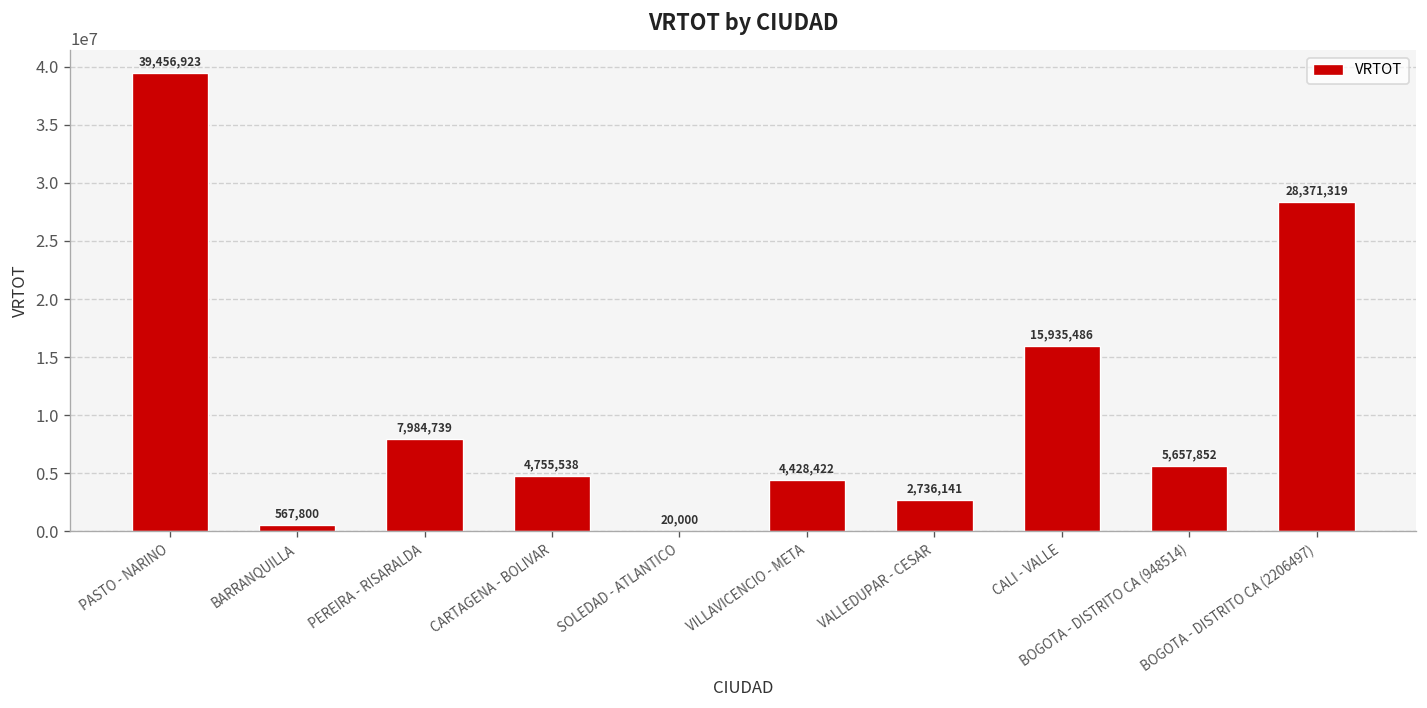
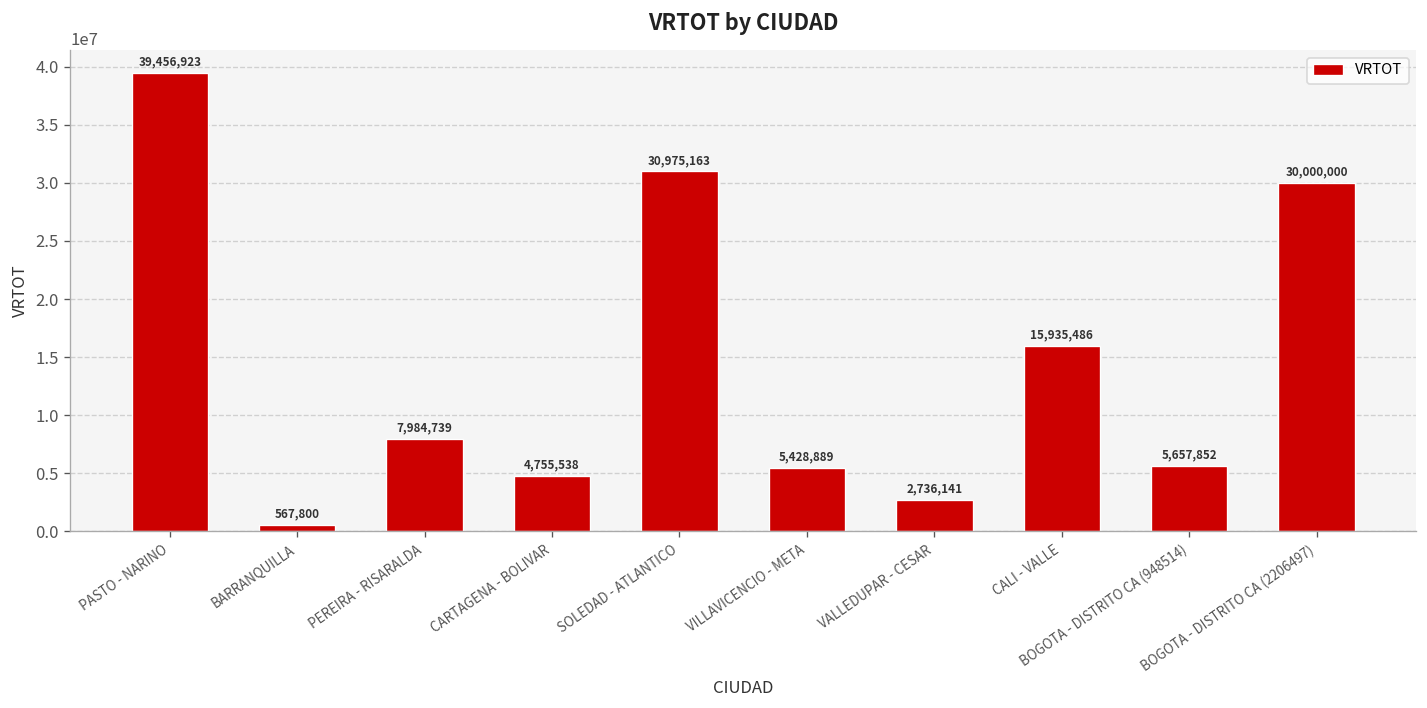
  {
    "PASTO - NARINO": "39,456,923",
    "BARRANQUILLA": "567,800",
    "PEREIRA - RISARALDA": "7,984,739",
    "CARTAGENA - BOLIVAR": "4,755,538",
-   "SOLEDAD - ATLANTICO": "20,000",
-   "VILLAVICENCIO - META": "4,428,422",
+   "SOLEDAD - ATLANTICO": "30,975,163",
+   "VILLAVICENCIO - META": "5,428,889",
    "VALLEDUPAR - CESAR": "2,736,141",
    "CALI - VALLE": "15,935,486",
    "BOGOTA - DISTRITO CA (948514)": "5,657,852",
-   "BOGOTA - DISTRITO CA (2206497)": "28,371,319"
+   "BOGOTA - DISTRITO CA (2206497)": "30,000,000"
  }
